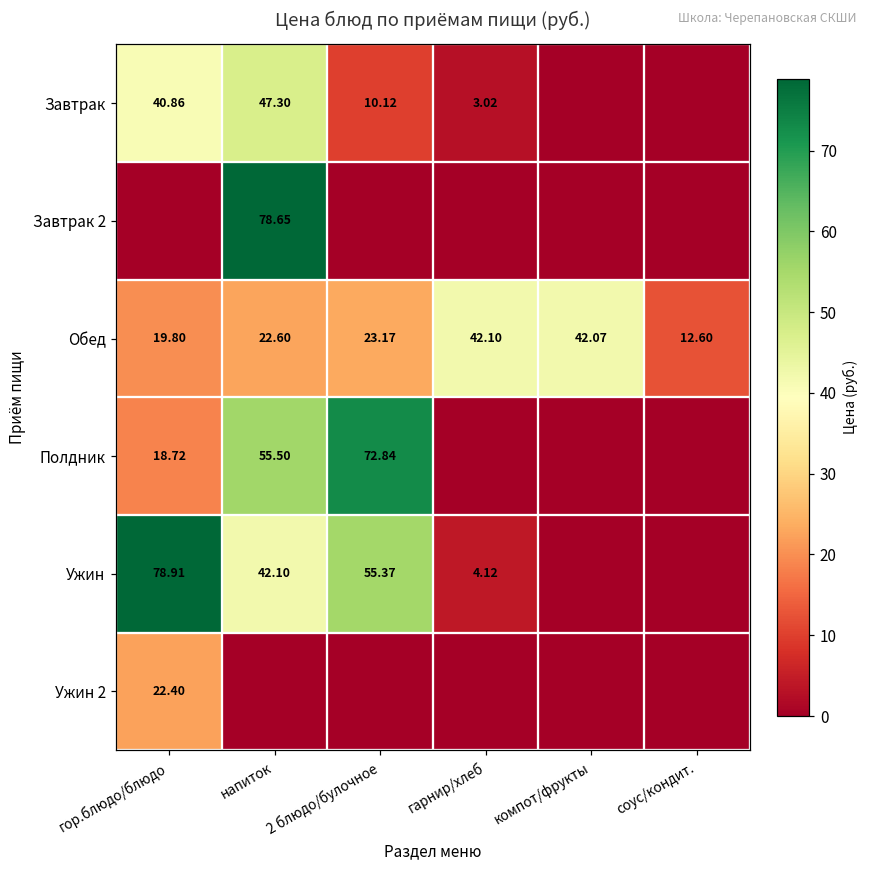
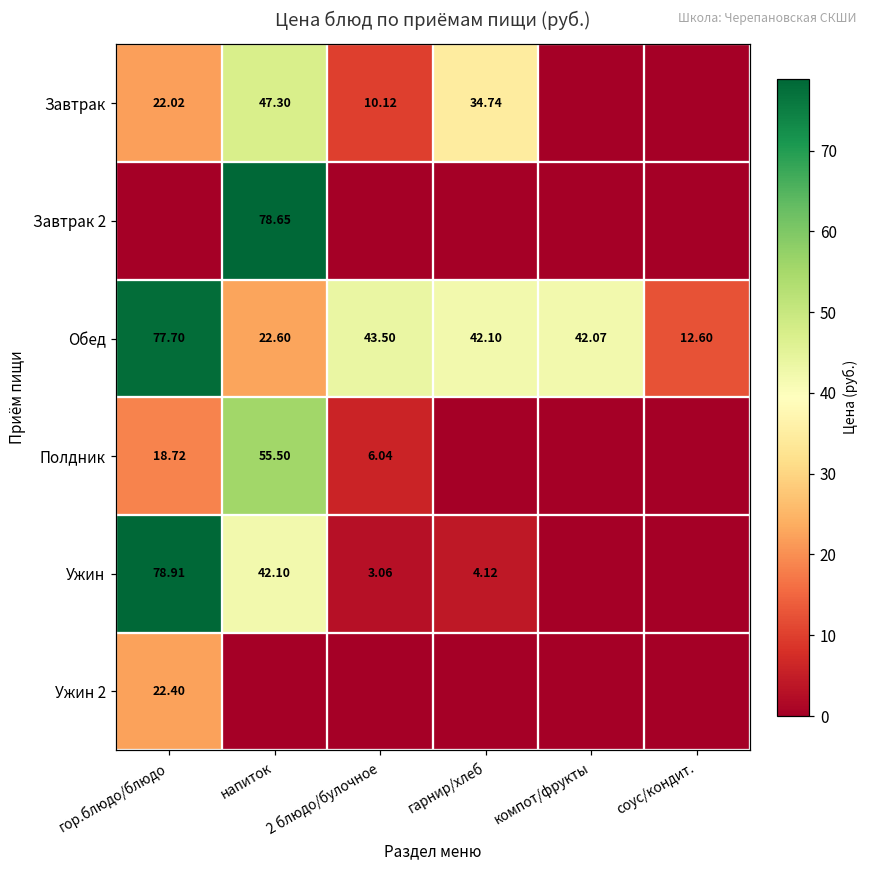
  {
    "Завтрак": {
-     "гор.блюдо/блюдо": 40.86,
+     "гор.блюдо/блюдо": 22.02,
      "напиток": 47.30,
      "2 блюдо/булочное": 10.12,
-     "гарнир/хлеб": 3.02
+     "гарнир/хлеб": 34.74
    },
    "Завтрак 2": {
      "напиток": 78.65
    },
    "Обед": {
-     "гор.блюдо/блюдо": 19.80,
+     "гор.блюдо/блюдо": 77.70,
      "напиток": 22.60,
-     "2 блюдо/булочное": 23.17,
+     "2 блюдо/булочное": 43.50,
      "гарнир/хлеб": 42.10,
      "компот/фрукты": 42.07,
      "соус/кондит.": 12.60
    },
    "Полдник": {
      "гор.блюдо/блюдо": 18.72,
      "напиток": 55.50,
-     "2 блюдо/булочное": 72.84
+     "2 блюдо/булочное": 6.04
    },
    "Ужин": {
      "гор.блюдо/блюдо": 78.91,
      "напиток": 42.10,
-     "2 блюдо/булочное": 55.37,
+     "2 блюдо/булочное": 3.06,
      "гарнир/хлеб": 4.12
    },
    "Ужин 2": {
      "гор.блюдо/блюдо": 22.40
    }
  }
